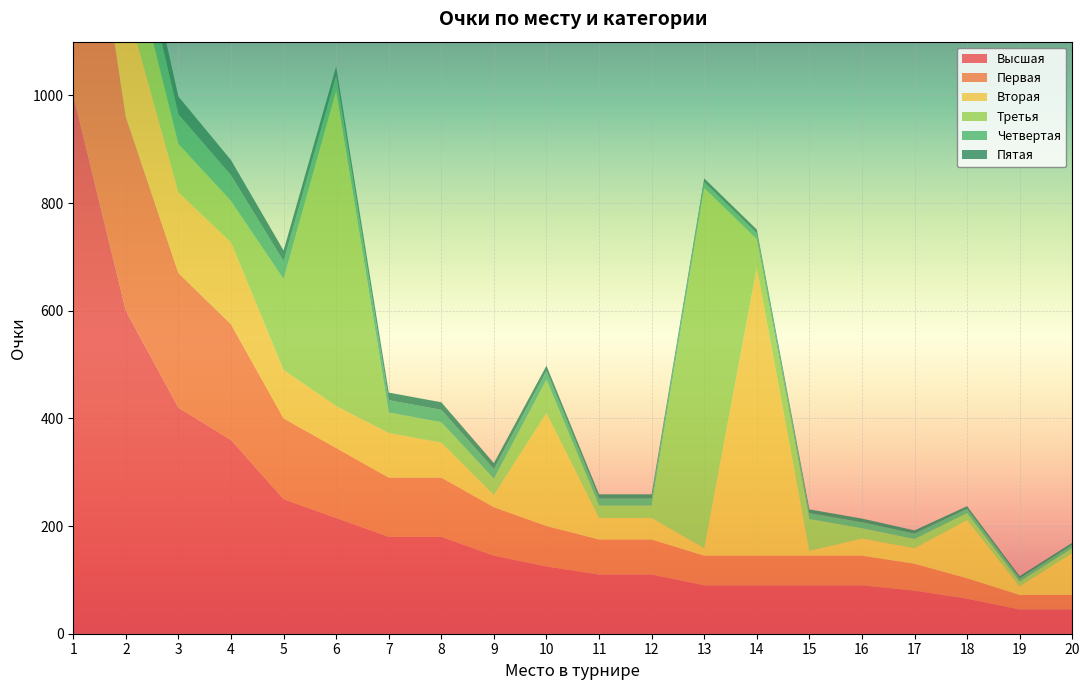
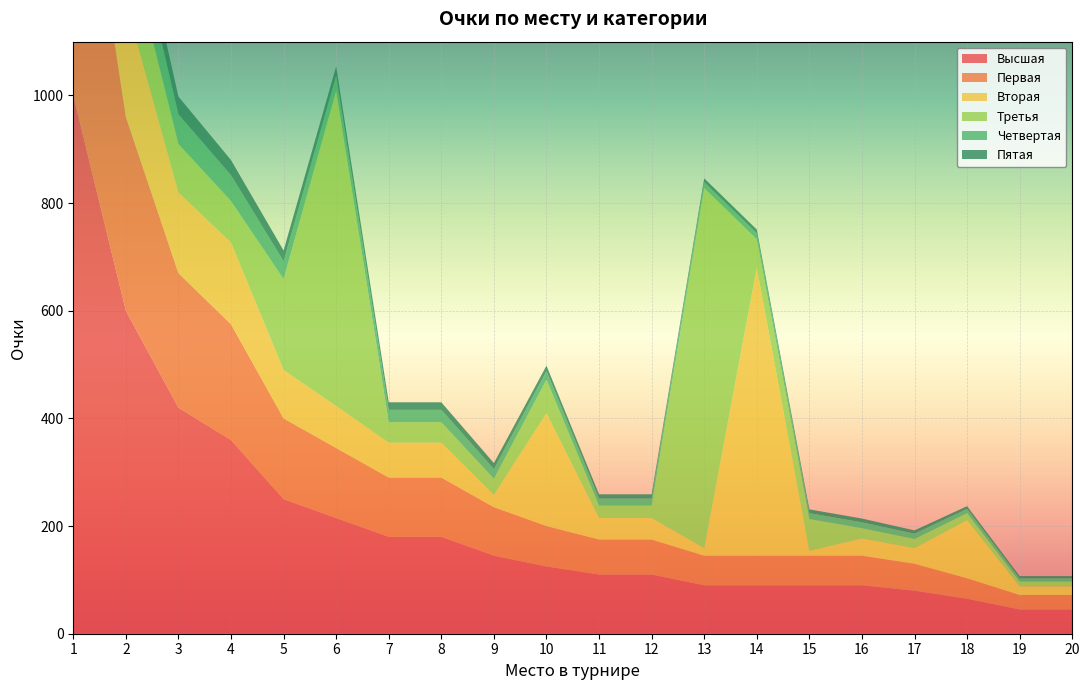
  {
    "Вторая": {
      "3": 150,
      "4": 150,
      "5": 90,
      "6": 80,
-     "7": 80,
+     "7": 70,
      "8": 70,
      "9": 20,
      "10": 210,
      "11": 40,
      "12": 40,
      "13": 10,
      "14": 540,
      "15": 10,
      "16": 30,
      "17": 30,
      "18": 110,
      "19": 20,
-     "20": 80
+     "20": 20
    },
    "Третья": {
      "3": 90,
      "4": 80,
      "5": 170,
      "6": 590,
      "7": 40,
      "8": 40,
      "9": 30,
      "10": 60,
      "11": 20,
      "12": 20,
      "13": 670,
      "14": 50,
      "15": 60,
      "16": 20,
      "17": 20,
      "18": 10,
      "19": 10,
      "20": 10
    }
  }
